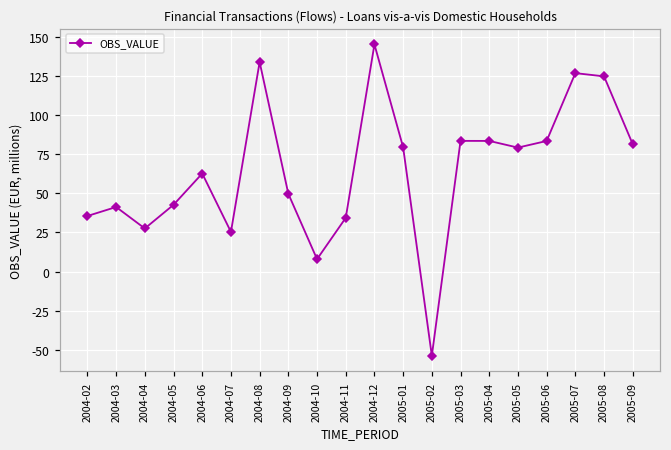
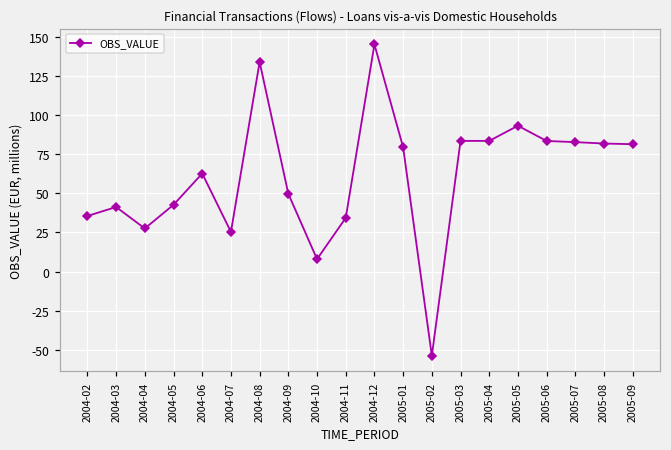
  {
    "2004-02": 35,
    "2004-03": 41,
    "2004-04": 28,
    "2004-05": 43,
    "2004-06": 63,
    "2004-07": 25,
    "2004-08": 134,
    "2004-09": 50,
    "2004-10": 8,
    "2004-11": 34,
    "2004-12": 145,
    "2005-01": 79,
    "2005-02": -54,
    "2005-03": 83,
    "2005-04": 83,
-   "2005-05": 79,
+   "2005-05": 93,
    "2005-06": 83,
-   "2005-07": 127,
-   "2005-08": 125,
+   "2005-07": 83,
+   "2005-08": 82,
    "2005-09": 81
  }
